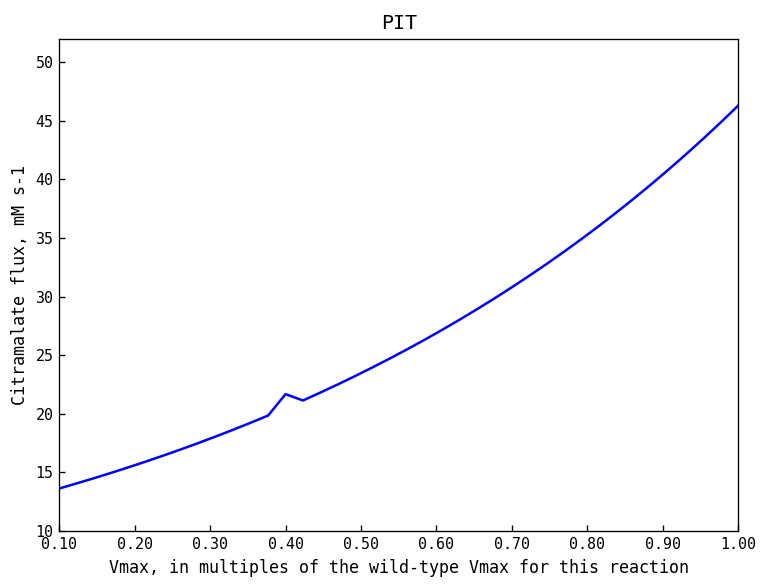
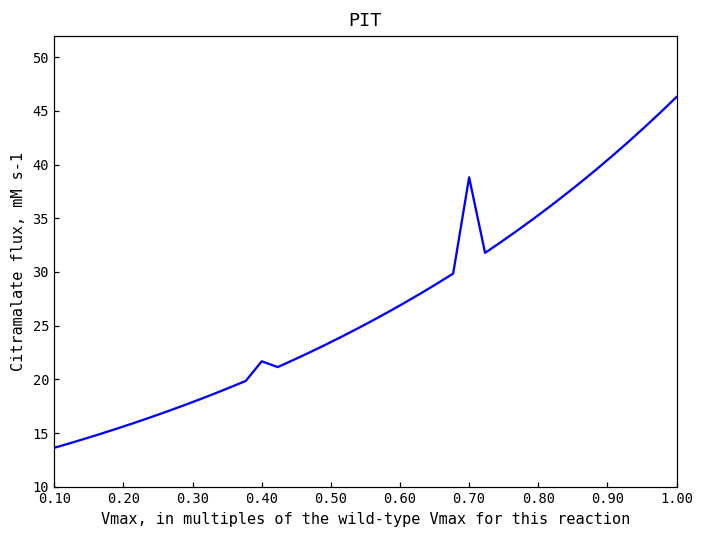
  {
    "0.10": 14,
    "0.40": 22,
-   "0.70": 31,
+   "0.70": 39,
    "1.00": 46
  }
